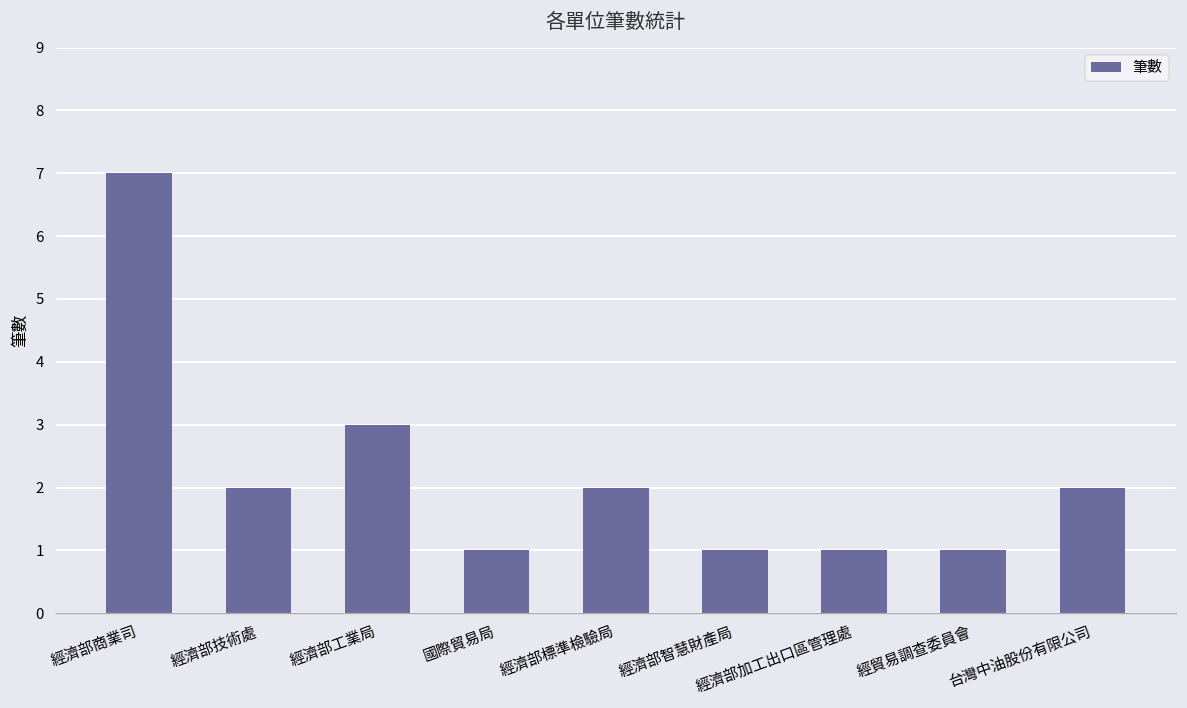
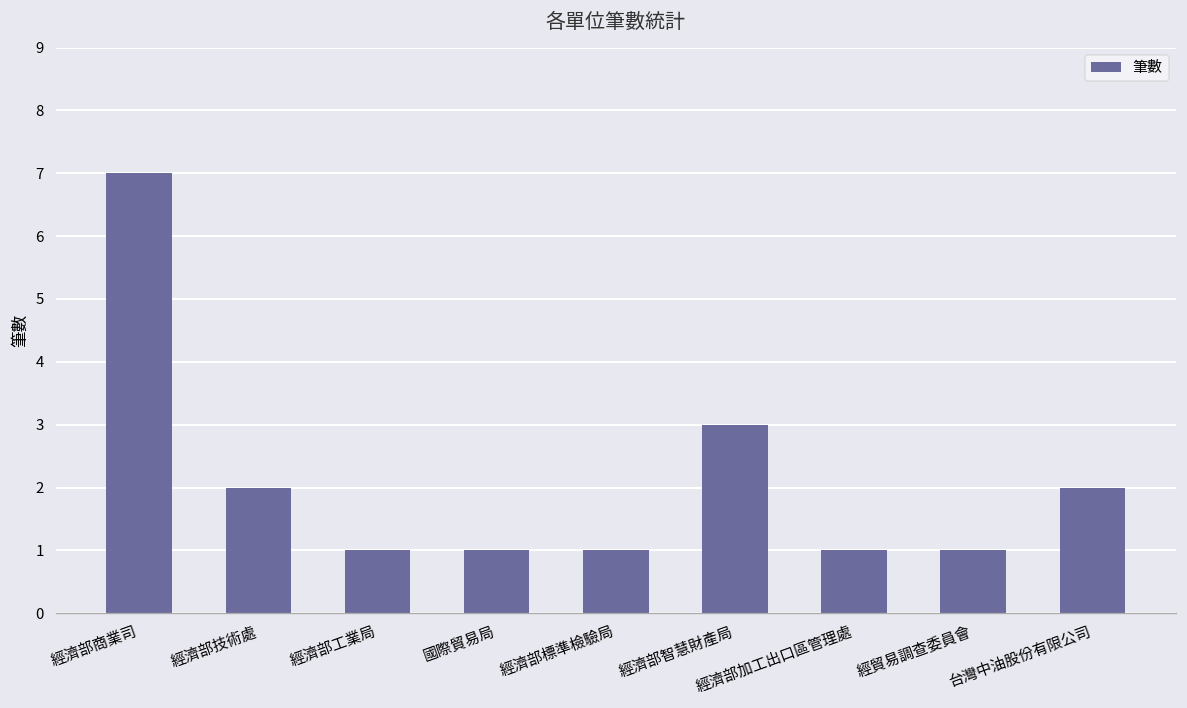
  {
    "經濟部商業司": 7,
    "經濟部技術處": 2,
-   "經濟部工業局": 3,
+   "經濟部工業局": 1,
    "國際貿易局": 1,
-   "經濟部標準檢驗局": 2,
-   "經濟部智慧財產局": 1,
+   "經濟部標準檢驗局": 1,
+   "經濟部智慧財產局": 3,
    "經濟部加工出口區管理處": 1,
    "經貿易調查委員會": 1,
    "台灣中油股份有限公司": 2
  }
